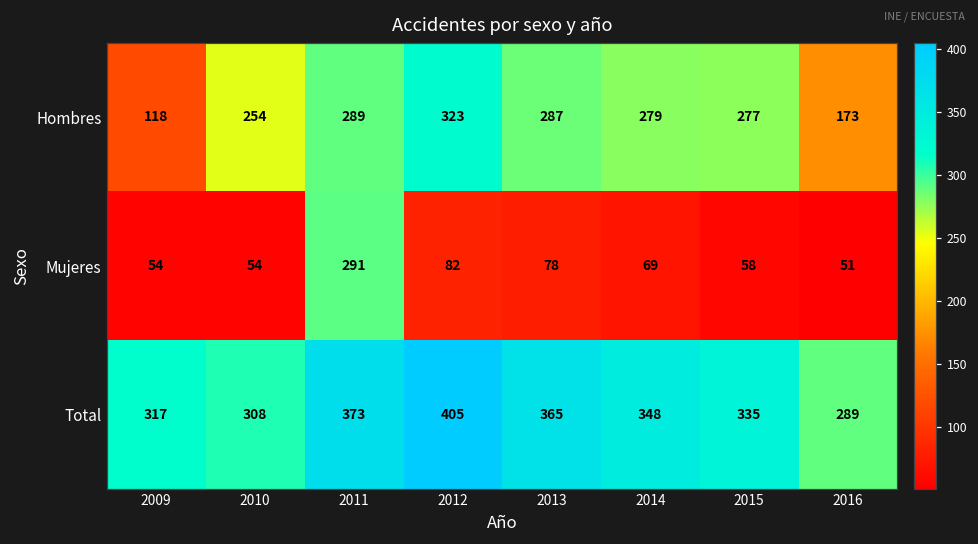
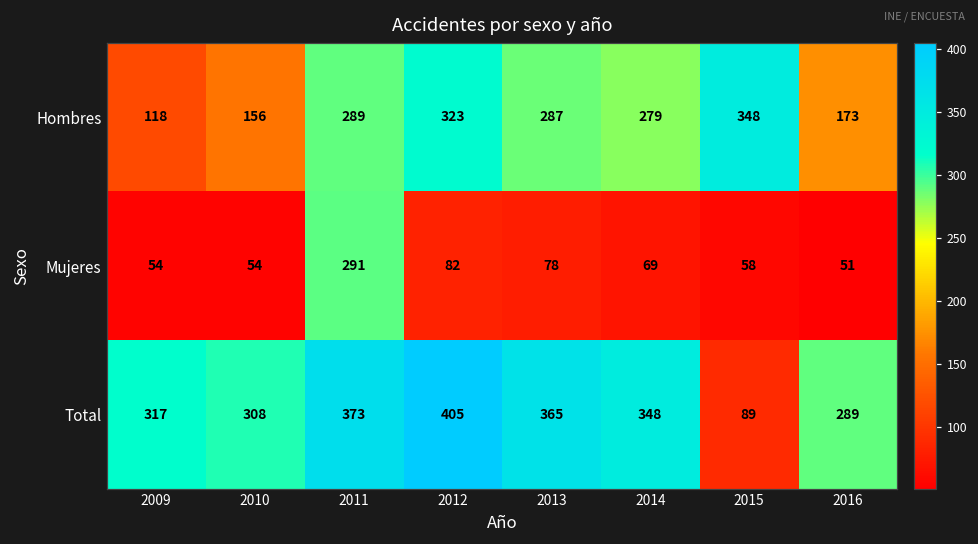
  {
    "Hombres": {
      "2009": 118,
-     "2010": 254,
+     "2010": 156,
      "2011": 289,
      "2012": 323,
      "2013": 287,
      "2014": 279,
-     "2015": 277,
+     "2015": 348,
      "2016": 173
    },
    "Mujeres": {
      "2009": 54,
      "2010": 54,
      "2011": 291,
      "2012": 82,
      "2013": 78,
      "2014": 69,
      "2015": 58,
      "2016": 51
    },
    "Total": {
      "2009": 317,
      "2010": 308,
      "2011": 373,
      "2012": 405,
      "2013": 365,
      "2014": 348,
-     "2015": 335,
+     "2015": 89,
      "2016": 289
    }
  }
